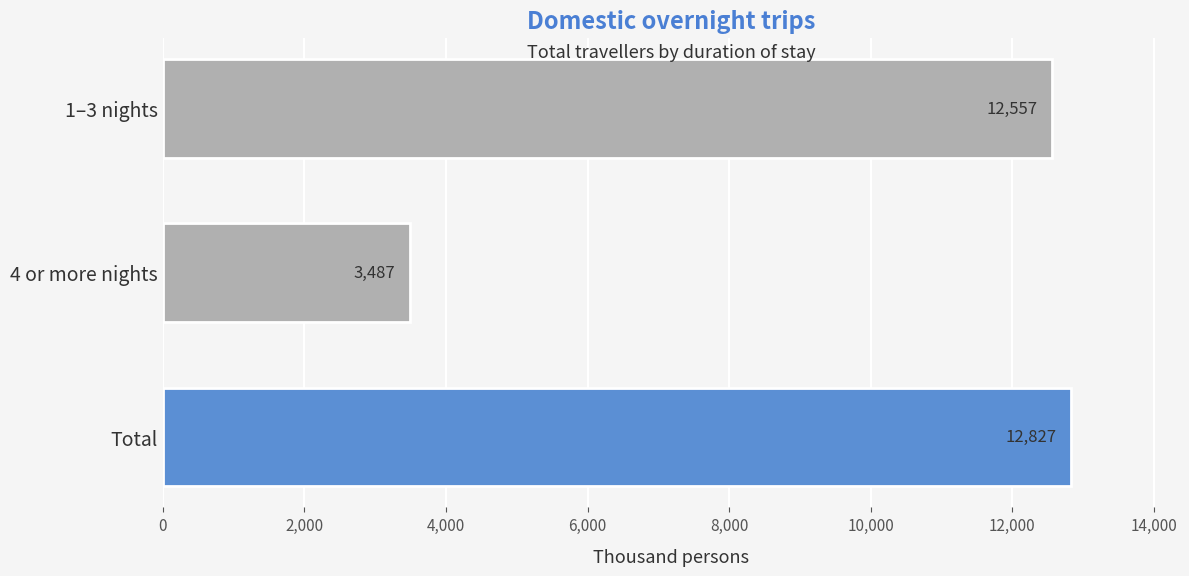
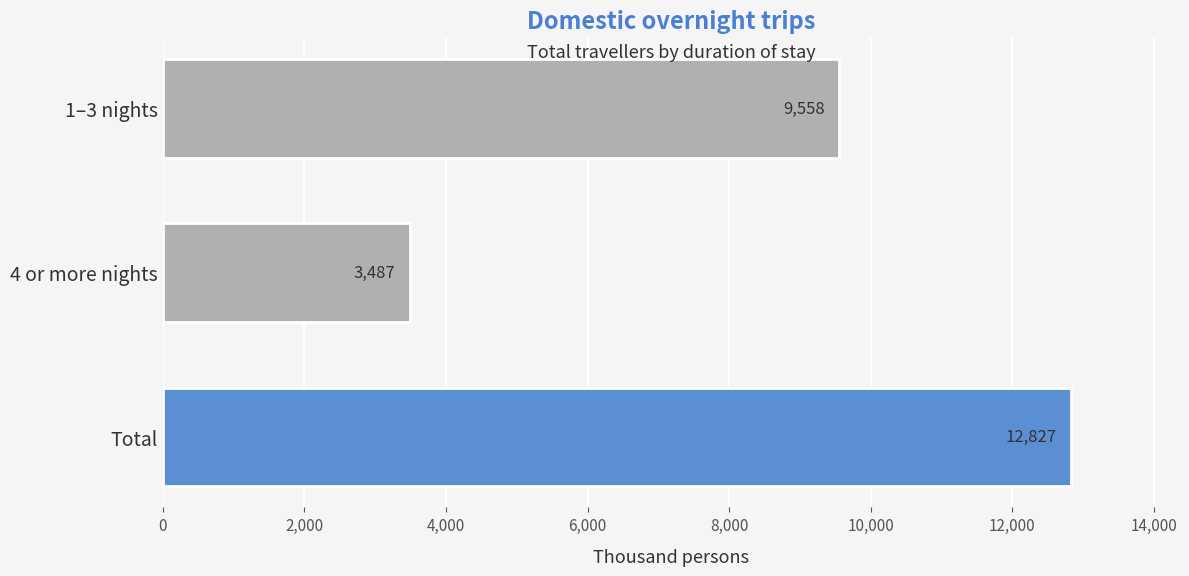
  {
-   "1–3 nights": "12,557",
+   "1–3 nights": "9,558",
    "4 or more nights": "3,487",
    "Total": "12,827"
  }
